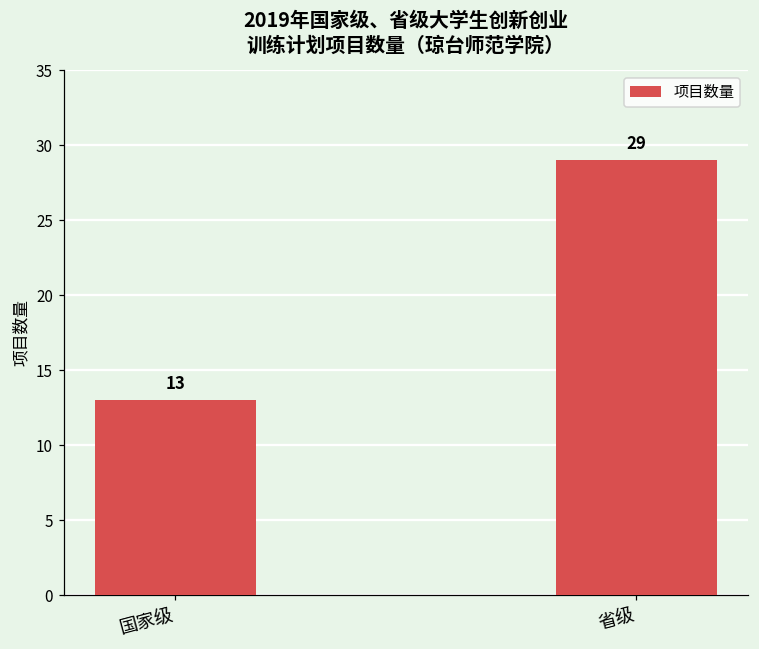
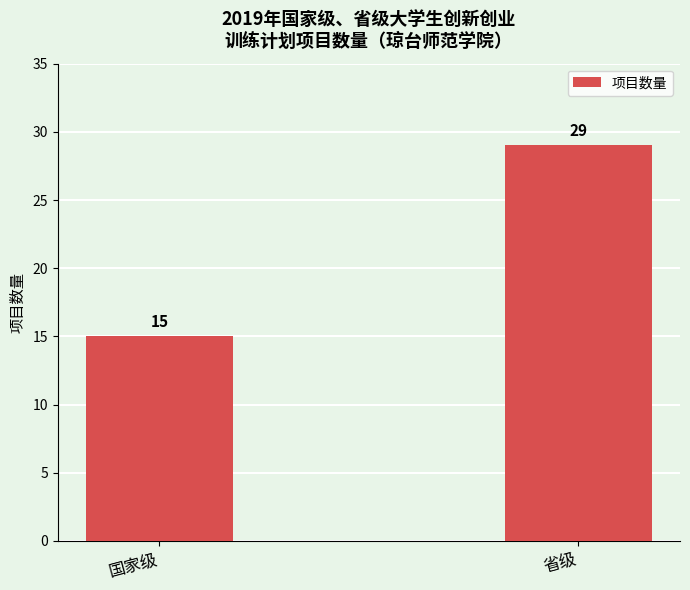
  {
-   "国家级": 13,
+   "国家级": 15,
    "省级": 29
  }
